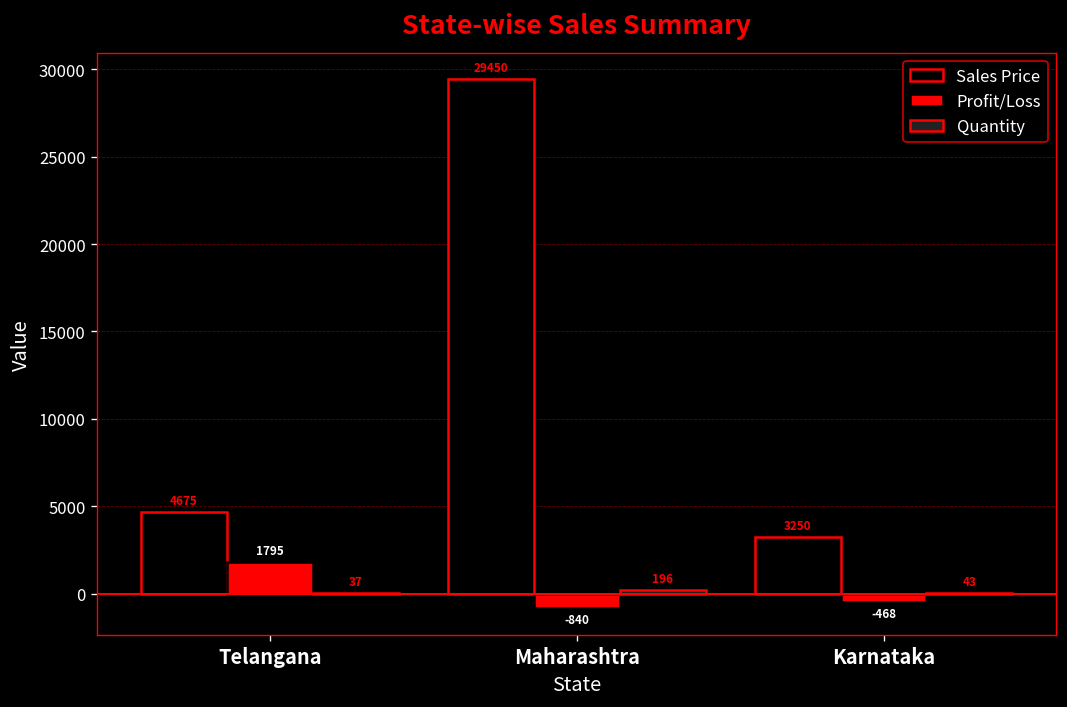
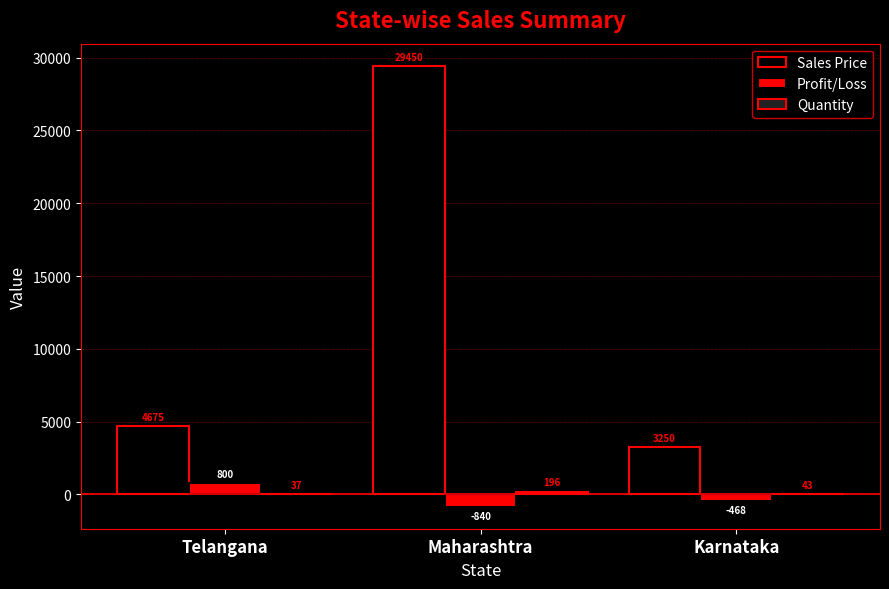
  {
    "Profit/Loss": {
-     "Telangana": 1795,
+     "Telangana": 800,
      "Maharashtra": -840,
      "Karnataka": -468
    }
  }
